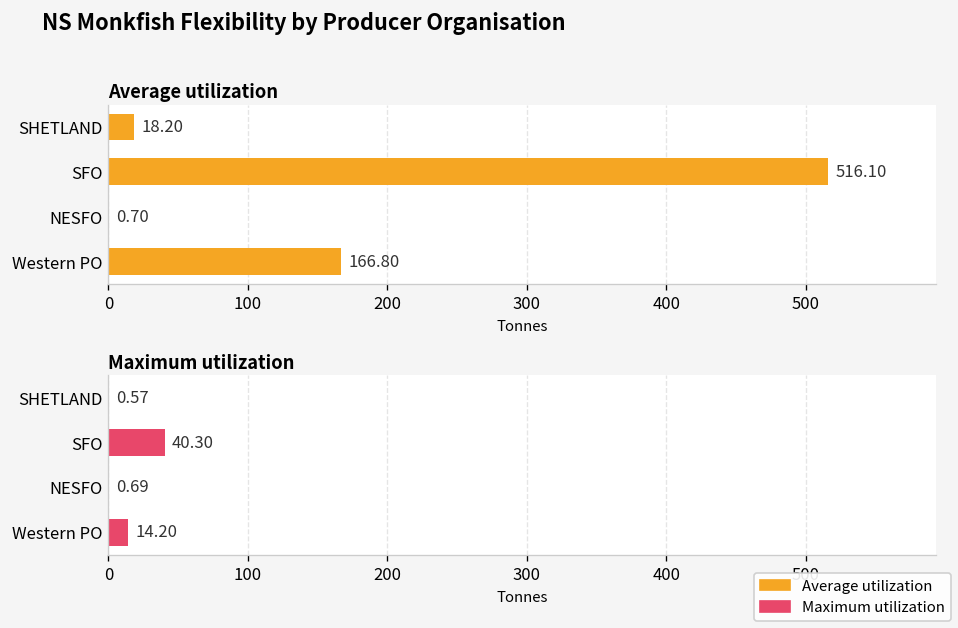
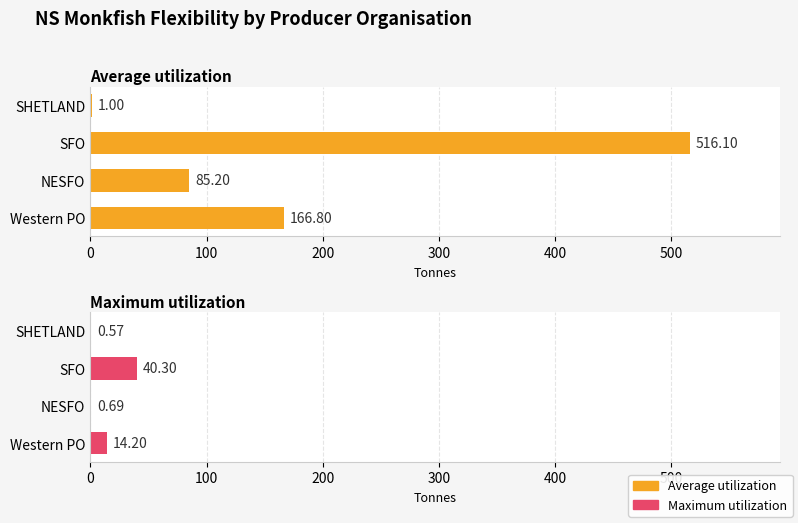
  {
    "Average utilization": {
-     "SHETLAND": 18.20,
+     "SHETLAND": 1.00,
      "SFO": 516.10,
-     "NESFO": 0.70,
+     "NESFO": 85.20,
      "Western PO": 166.80
    },
    "Maximum utilization": {
      "SHETLAND": 0.57,
      "SFO": 40.30,
      "NESFO": 0.69,
      "Western PO": 14.20
    }
  }
